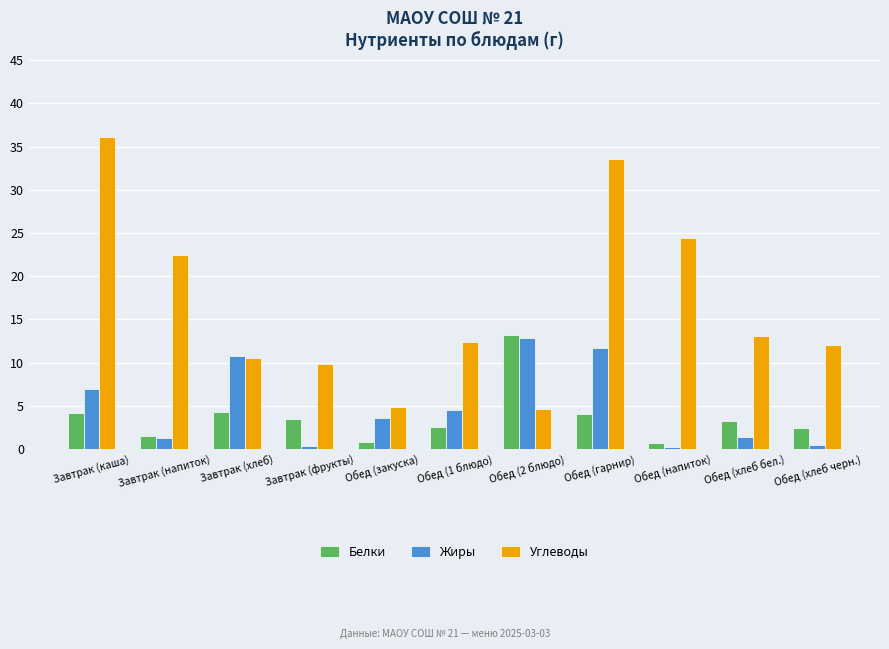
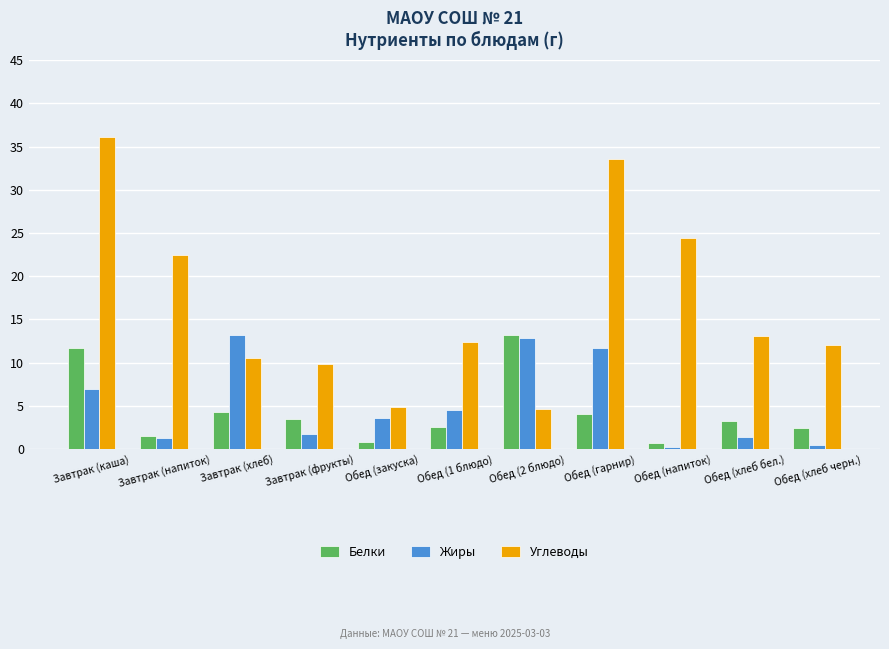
  {
    "Белки": {
-     "Завтрак (каша)": 4,
+     "Завтрак (каша)": 12,
      "Завтрак (напиток)": 2,
      "Завтрак (хлеб)": 4,
      "Завтрак (фрукты)": 4,
      "Обед (закуска)": 1,
      "Обед (1 блюдо)": 3,
      "Обед (2 блюдо)": 13,
      "Обед (гарнир)": 4,
      "Обед (напиток)": 1,
      "Обед (хлеб бел.)": 3,
      "Обед (хлеб черн.)": 2
    },
    "Жиры": {
      "Завтрак (каша)": 7,
      "Завтрак (напиток)": 1,
-     "Завтрак (хлеб)": 11,
-     "Завтрак (фрукты)": 0,
+     "Завтрак (хлеб)": 13,
+     "Завтрак (фрукты)": 2,
      "Обед (закуска)": 4,
      "Обед (1 блюдо)": 4,
      "Обед (2 блюдо)": 13,
      "Обед (гарнир)": 12,
      "Обед (напиток)": 0,
      "Обед (хлеб бел.)": 1,
      "Обед (хлеб черн.)": 1
    },
    "Углеводы": {
      "Завтрак (каша)": 36,
      "Завтрак (напиток)": 22,
      "Завтрак (хлеб)": 11,
      "Завтрак (фрукты)": 10,
      "Обед (закуска)": 5,
      "Обед (1 блюдо)": 12,
      "Обед (2 блюдо)": 5,
      "Обед (гарнир)": 34,
      "Обед (напиток)": 24,
      "Обед (хлеб бел.)": 13,
      "Обед (хлеб черн.)": 12
    }
  }
